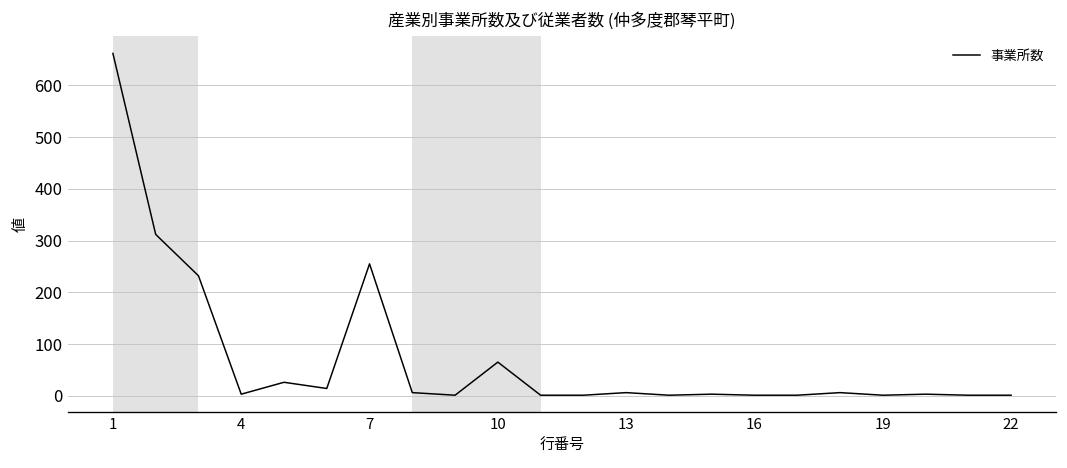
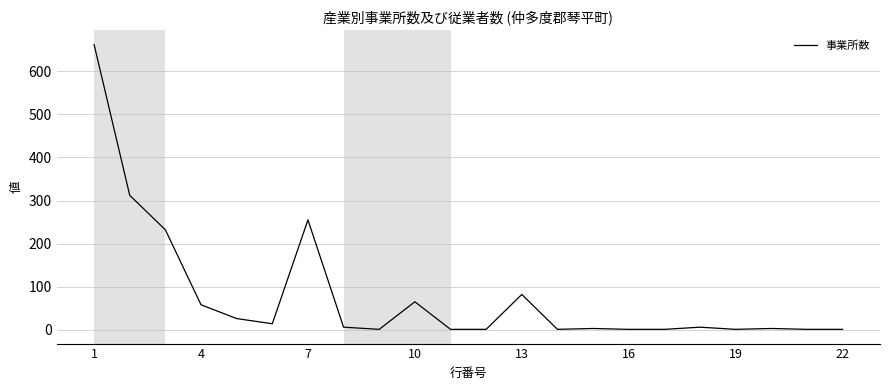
  {
    "1": 660,
-   "4": 0,
+   "4": 60,
    "7": 260,
    "10": 70,
-   "13": 10,
+   "13": 80,
    "16": 0,
    "19": 0,
    "22": 0
  }
